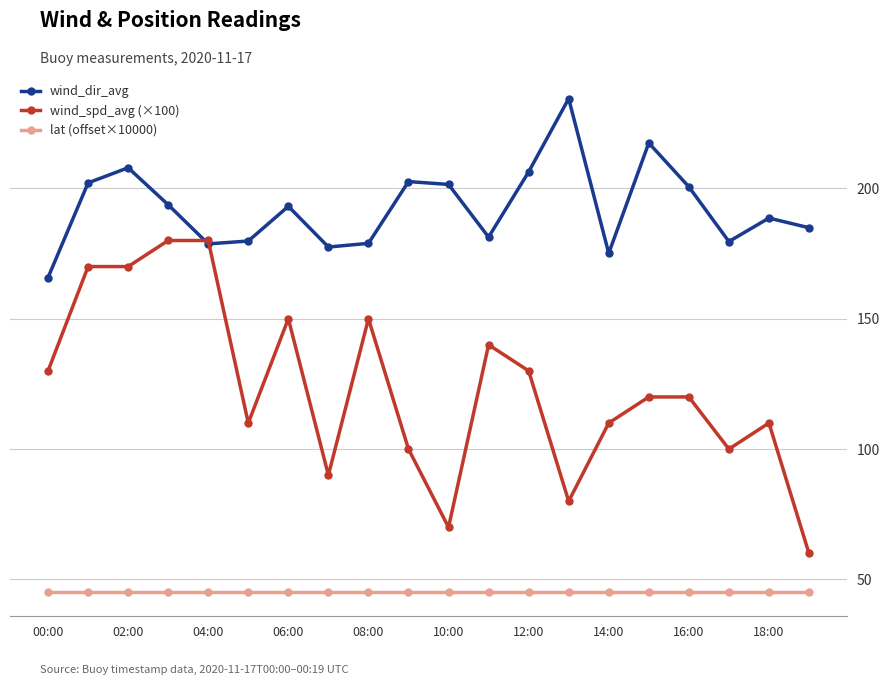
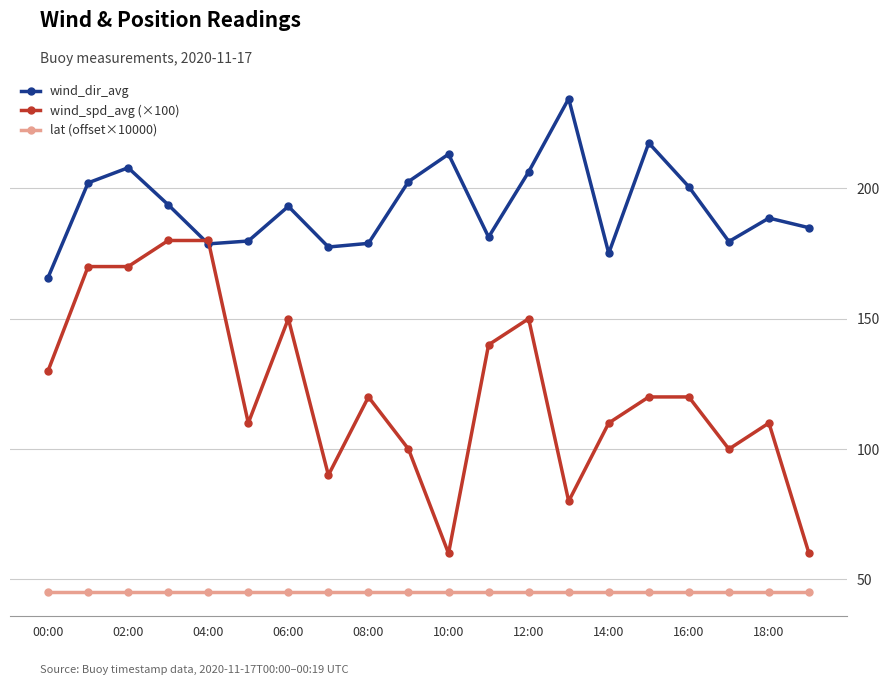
  {
    "wind_dir_avg": {
      "00:00": 166,
      "02:00": 208,
      "04:00": 179,
      "06:00": 193,
      "08:00": 179,
-     "10:00": 202,
+     "10:00": 213,
      "12:00": 206,
      "14:00": 175,
      "16:00": 201,
      "18:00": 189
    },
    "wind_spd_avg (×100)": {
      "00:00": 130,
      "02:00": 170,
      "04:00": 180,
      "06:00": 150,
-     "08:00": 150,
-     "10:00": 70,
-     "12:00": 130,
+     "08:00": 120,
+     "10:00": 60,
+     "12:00": 150,
      "14:00": 110,
      "16:00": 120,
      "18:00": 110
    },
    "lat (offset×10000)": {
      "00:00": 45,
      "02:00": 45,
      "04:00": 45,
      "06:00": 45,
      "08:00": 45,
      "10:00": 45,
      "12:00": 45,
      "14:00": 45,
      "16:00": 45,
      "18:00": 45
    }
  }
